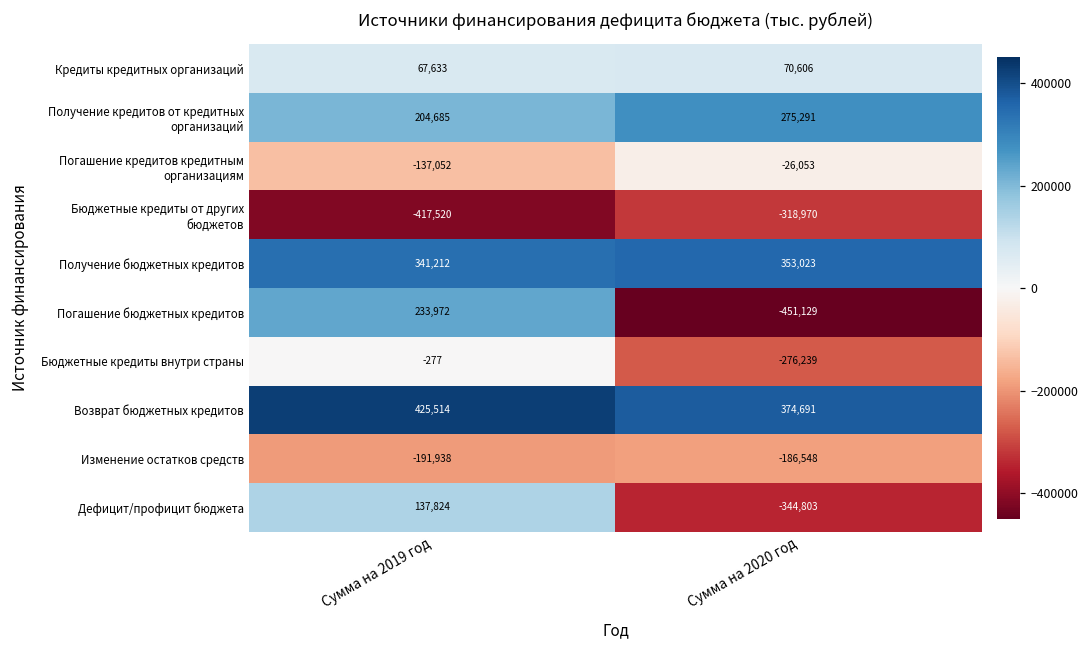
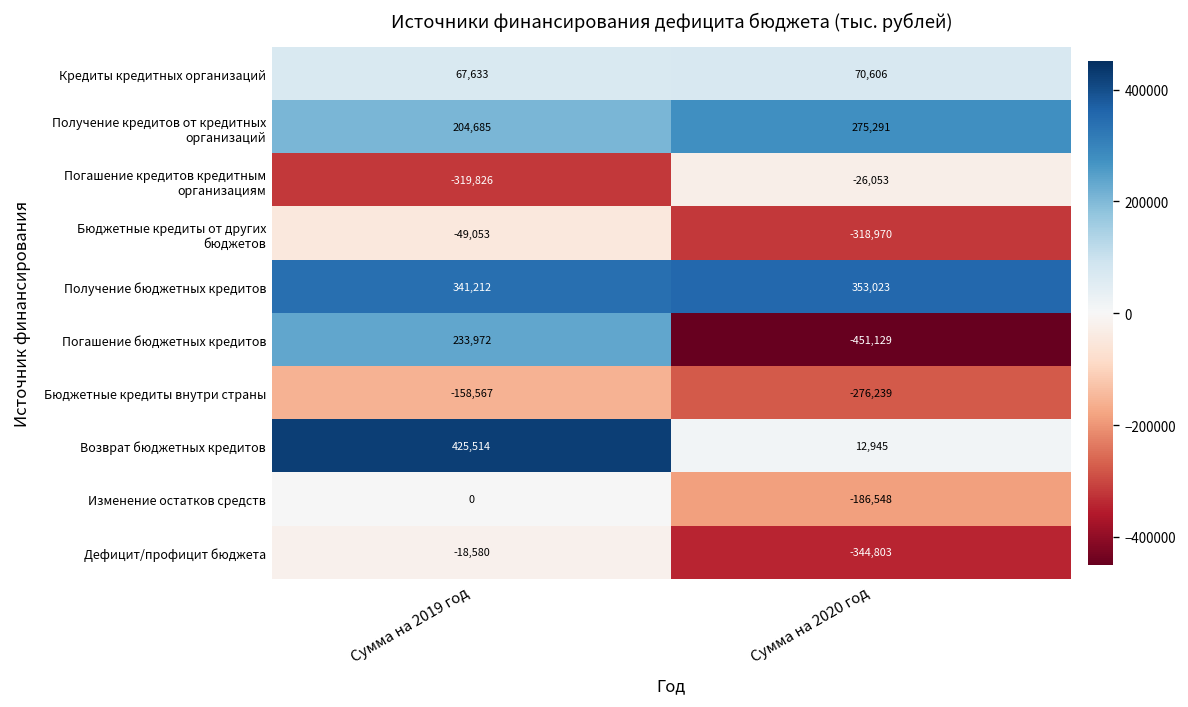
  {
    "Кредиты кредитных организаций": {
      "Сумма на 2019 год": "67,633",
      "Сумма на 2020 год": "70,606"
    },
    "Получение кредитов от кредитных организаций": {
      "Сумма на 2019 год": "204,685",
      "Сумма на 2020 год": "275,291"
    },
    "Погашение кредитов кредитным организациям": {
-     "Сумма на 2019 год": "-137,052",
+     "Сумма на 2019 год": "-319,826",
      "Сумма на 2020 год": "-26,053"
    },
    "Бюджетные кредиты от других бюджетов": {
-     "Сумма на 2019 год": "-417,520",
+     "Сумма на 2019 год": "-49,053",
      "Сумма на 2020 год": "-318,970"
    },
    "Получение бюджетных кредитов": {
      "Сумма на 2019 год": "341,212",
      "Сумма на 2020 год": "353,023"
    },
    "Погашение бюджетных кредитов": {
      "Сумма на 2019 год": "233,972",
      "Сумма на 2020 год": "-451,129"
    },
    "Бюджетные кредиты внутри страны": {
-     "Сумма на 2019 год": "-277",
+     "Сумма на 2019 год": "-158,567",
      "Сумма на 2020 год": "-276,239"
    },
    "Возврат бюджетных кредитов": {
      "Сумма на 2019 год": "425,514",
-     "Сумма на 2020 год": "374,691"
+     "Сумма на 2020 год": "12,945"
    },
    "Изменение остатков средств": {
-     "Сумма на 2019 год": "-191,938",
+     "Сумма на 2019 год": "0",
      "Сумма на 2020 год": "-186,548"
    },
    "Дефицит/профицит бюджета": {
-     "Сумма на 2019 год": "137,824",
+     "Сумма на 2019 год": "-18,580",
      "Сумма на 2020 год": "-344,803"
    }
  }
